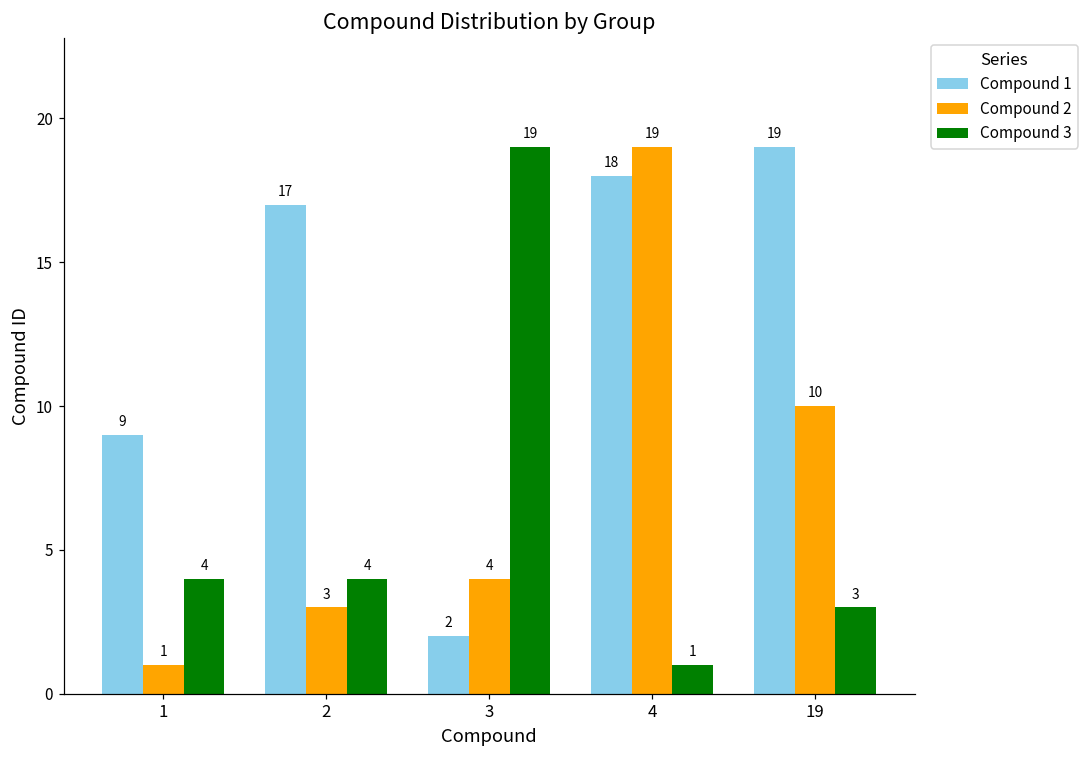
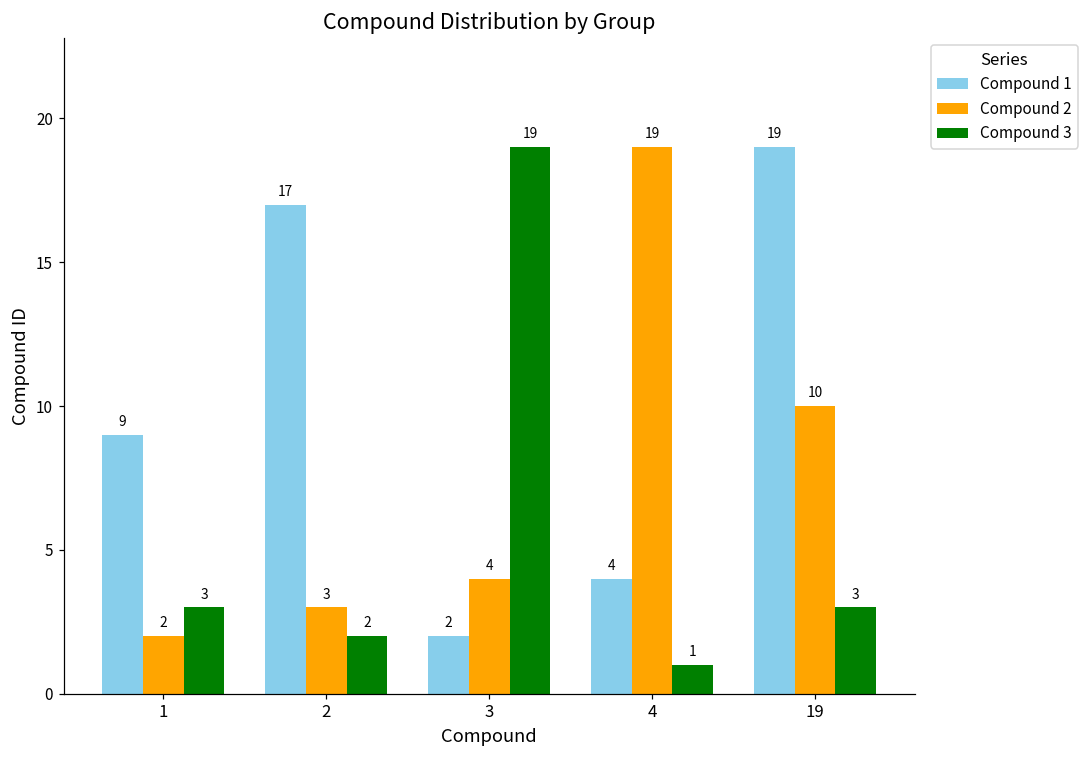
  {
    "Compound 1": {
      "1": 9,
      "2": 17,
      "3": 2,
-     "4": 18,
+     "4": 4,
      "19": 19
    },
    "Compound 2": {
-     "1": 1,
+     "1": 2,
      "2": 3,
      "3": 4,
      "4": 19,
      "19": 10
    },
    "Compound 3": {
-     "1": 4,
-     "2": 4,
+     "1": 3,
+     "2": 2,
      "3": 19,
      "4": 1,
      "19": 3
    }
  }
